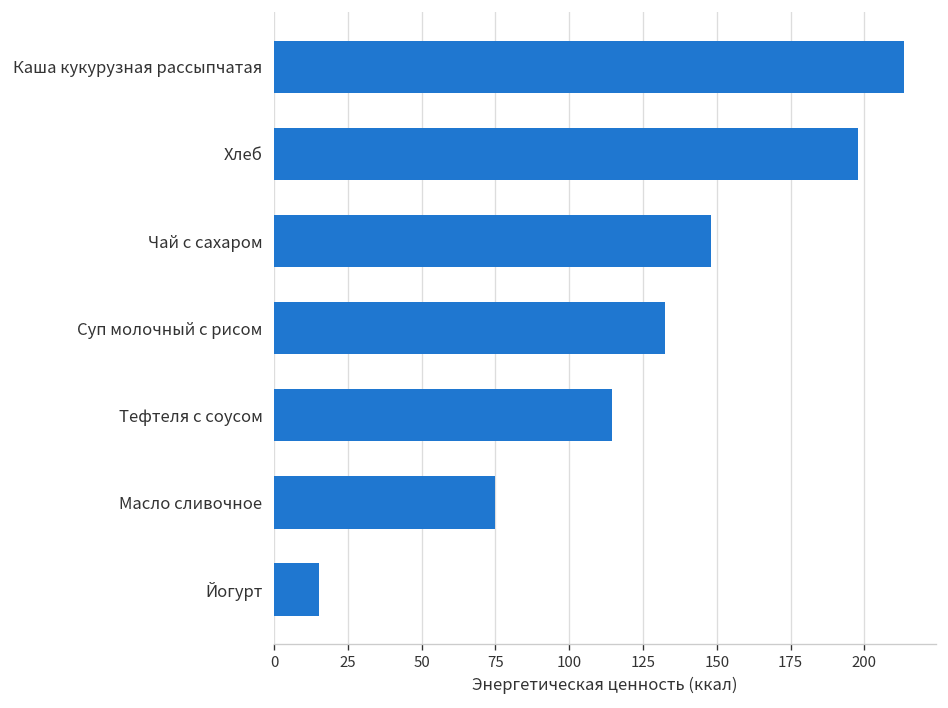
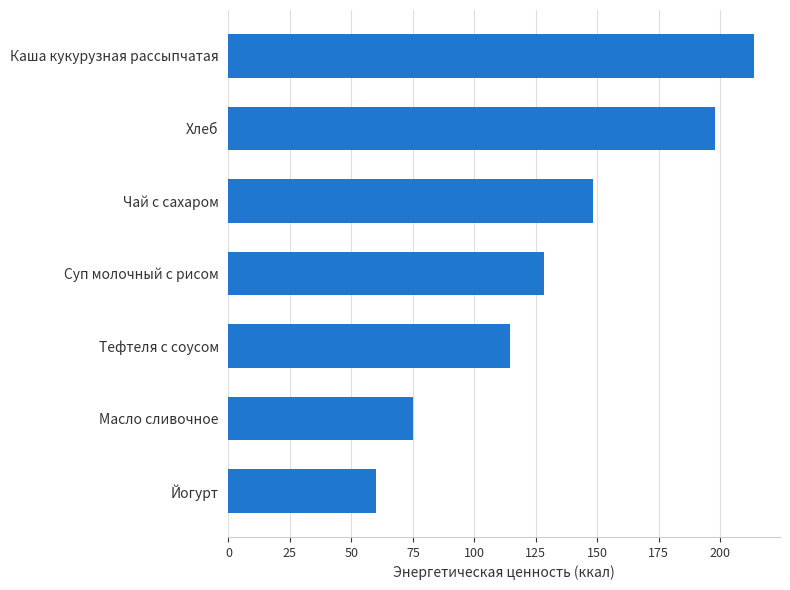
  {
    "Каша кукурузная рассыпчатая": 214,
    "Хлеб": 198,
    "Чай с сахаром": 148,
-   "Суп молочный с рисом": 132,
+   "Суп молочный с рисом": 128,
    "Тефтеля с соусом": 114,
    "Масло сливочное": 75,
-   "Йогурт": 15
+   "Йогурт": 60
  }
